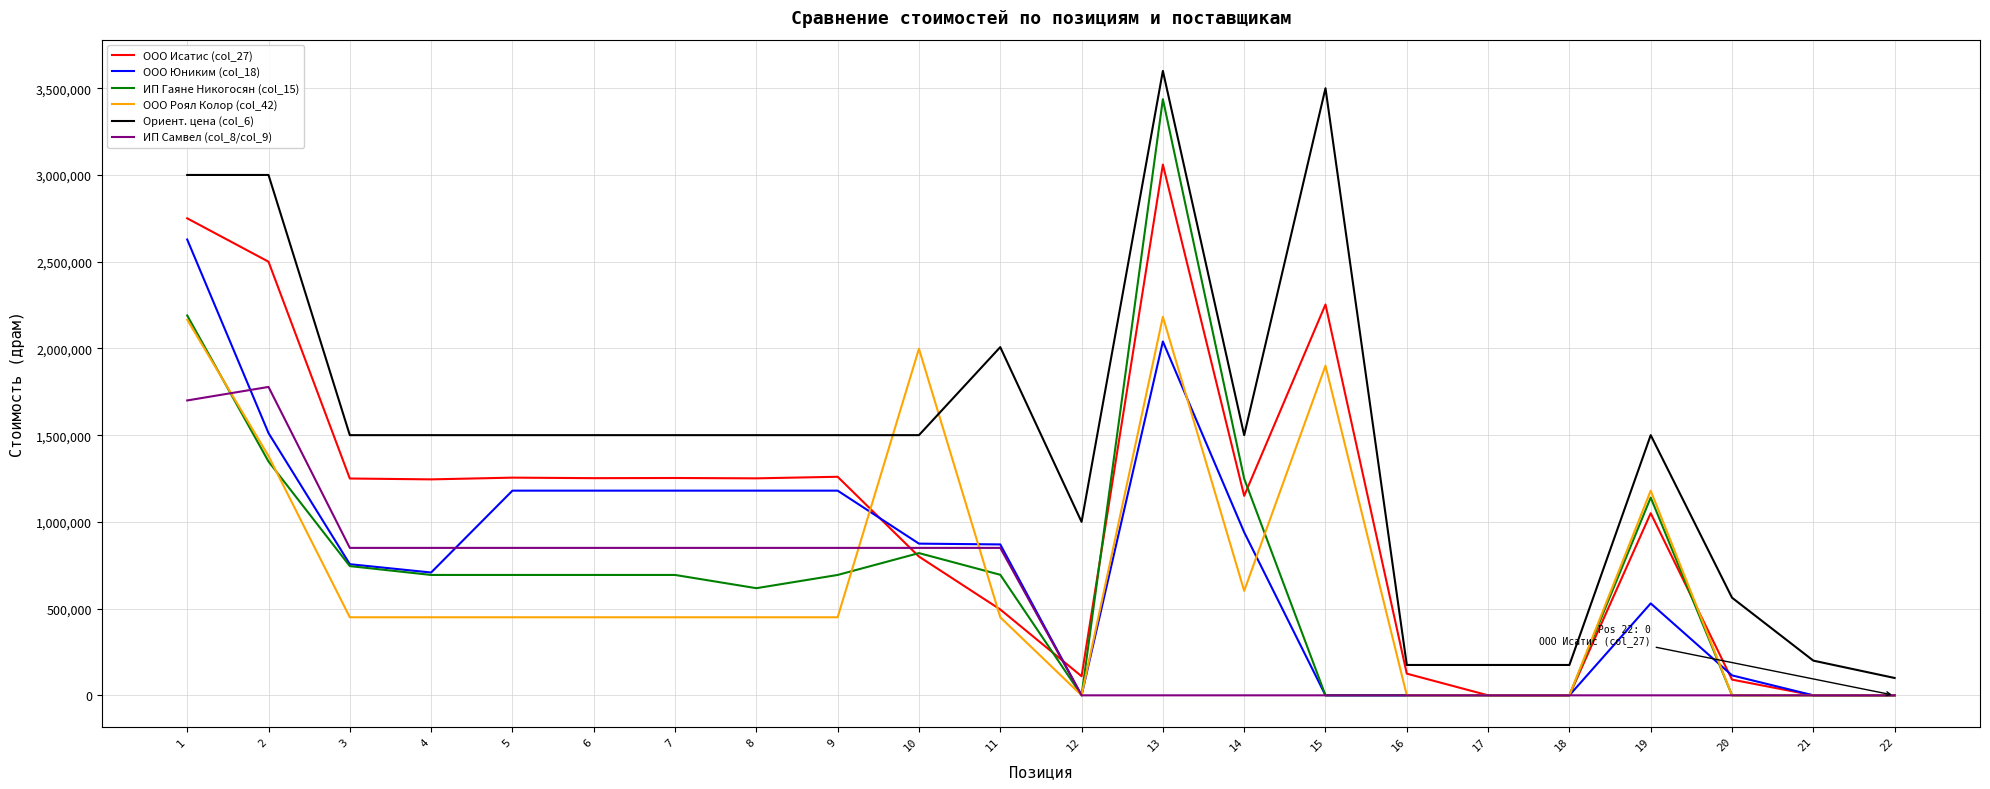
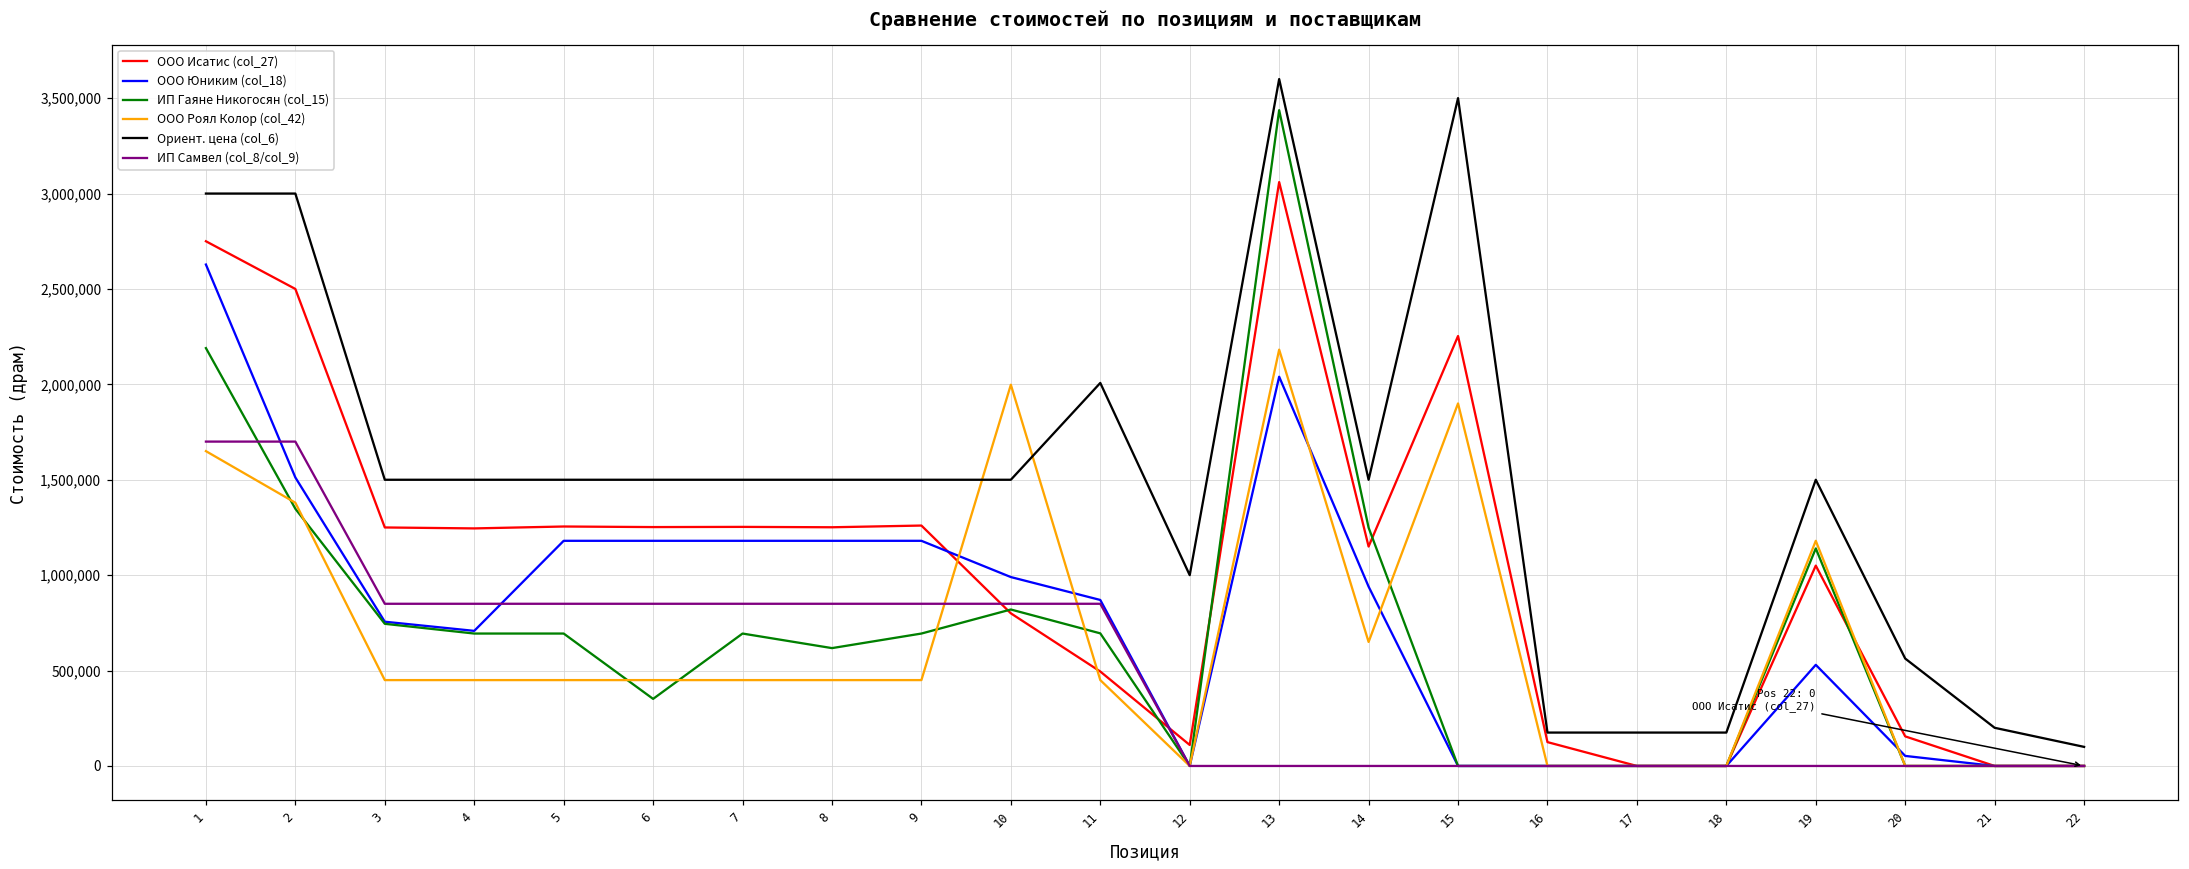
  {
    "ООО Исатис (col_27)": {
      "1": "2,750,000",
      "2": "2,500,000",
      "3": "1,250,000",
      "4": "1,250,000",
      "5": "1,260,000",
      "6": "1,250,000",
      "7": "1,250,000",
      "8": "1,250,000",
      "9": "1,260,000",
      "10": "800,000",
      "11": "500,000",
      "12": "110,000",
      "13": "3,060,000",
      "14": "1,150,000",
      "15": "2,250,000",
      "16": "130,000",
      "19": "1,050,000",
-     "20": "90,000"
+     "20": "160,000"
    },
    "ООО Юниким (col_18)": {
      "1": "2,630,000",
      "2": "1,510,000",
      "5": "1,180,000",
      "6": "1,180,000",
      "7": "1,180,000",
      "8": "1,180,000",
      "9": "1,180,000",
-     "10": "870,000",
+     "10": "990,000",
      "11": "870,000",
      "13": "2,040,000",
      "14": "940,000",
      "19": "530,000",
-     "20": "120,000"
+     "20": "50,000"
    },
    "ИП Гаяне Никогосян (col_15)": {
      "1": "2,190,000",
      "2": "1,350,000",
      "5": "690,000",
-     "6": "690,000",
+     "6": "350,000",
      "7": "690,000",
      "8": "620,000",
      "9": "690,000",
      "10": "820,000",
      "11": "700,000",
      "13": "3,440,000",
      "14": "1,250,000",
      "19": "1,140,000"
    },
    "ООО Роял Колор (col_42)": {
-     "1": "2,170,000",
+     "1": "1,650,000",
      "2": "1,380,000",
      "3": "450,000",
      "4": "450,000",
      "5": "450,000",
      "6": "450,000",
      "7": "450,000",
      "8": "450,000",
      "9": "450,000",
      "10": "2,000,000",
      "11": "450,000",
      "13": "2,180,000",
-     "14": "600,000",
+     "14": "650,000",
      "15": "1,900,000",
      "19": "1,180,000"
    },
    "Ориент. цена (col_6)": {
      "1": "3,000,000",
      "2": "3,000,000",
      "3": "1,500,000",
      "4": "1,500,000",
      "5": "1,500,000",
      "6": "1,500,000",
      "7": "1,500,000",
      "8": "1,500,000",
      "9": "1,500,000",
      "10": "1,500,000",
      "11": "2,010,000",
      "12": "1,000,000",
      "13": "3,600,000",
      "14": "1,500,000",
      "15": "3,500,000",
      "16": "180,000",
      "17": "180,000",
      "19": "1,500,000",
      "20": "560,000",
      "22": "100,000"
    },
    "ИП Самвел (col_8/col_9)": {
      "1": "1,700,000",
-     "2": "1,780,000",
+     "2": "1,700,000",
      "3": "850,000",
      "4": "850,000",
      "5": "850,000",
      "6": "850,000",
      "7": "850,000",
      "8": "850,000",
      "9": "850,000",
      "10": "850,000",
      "11": "850,000",
      "13": "0",
      "14": "0"
    }
  }
